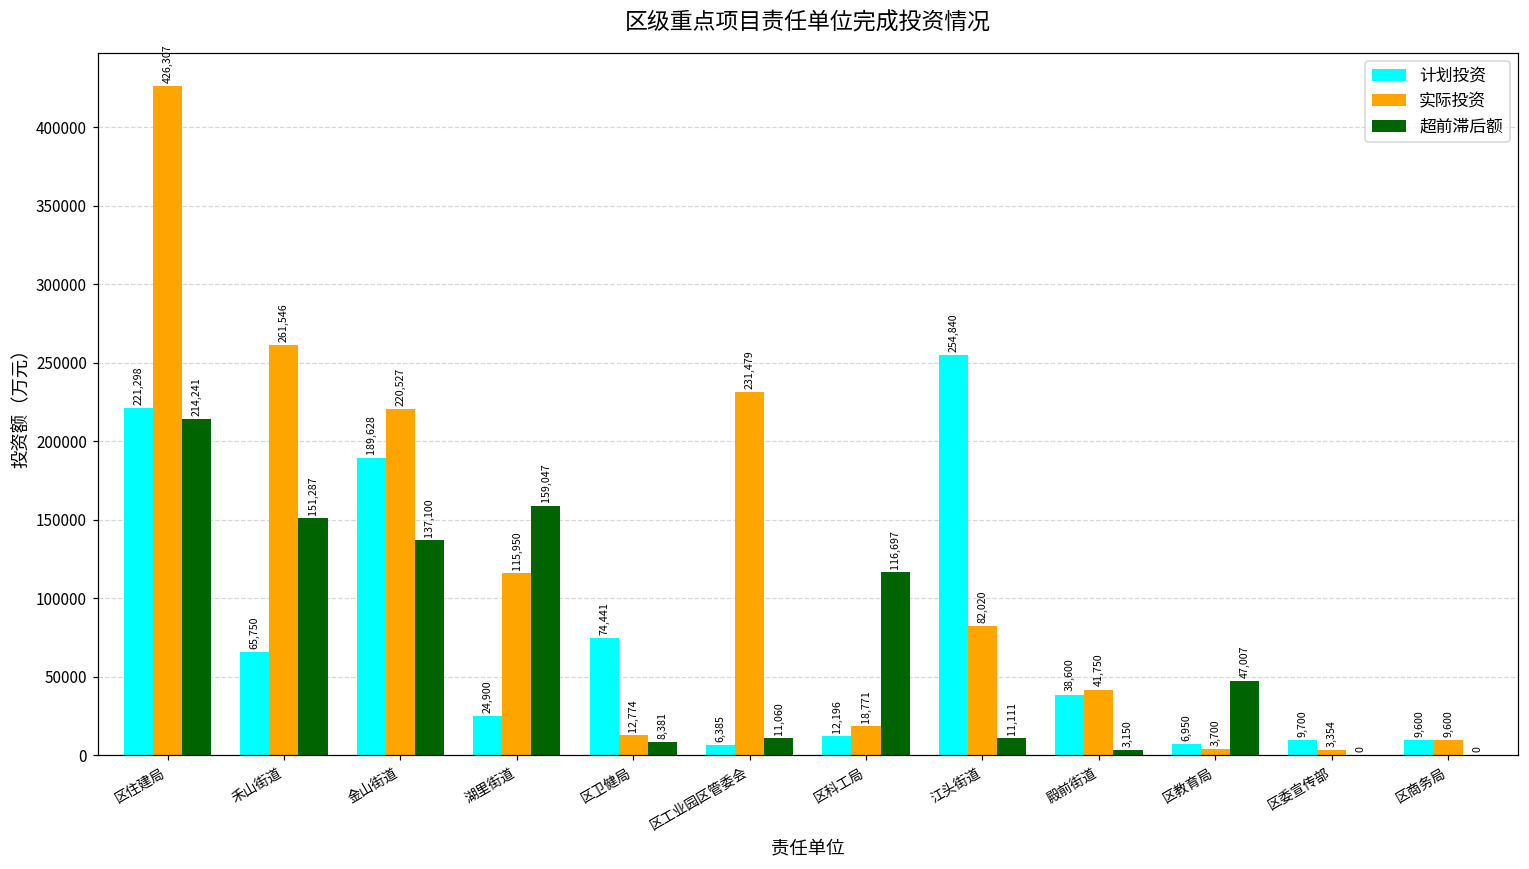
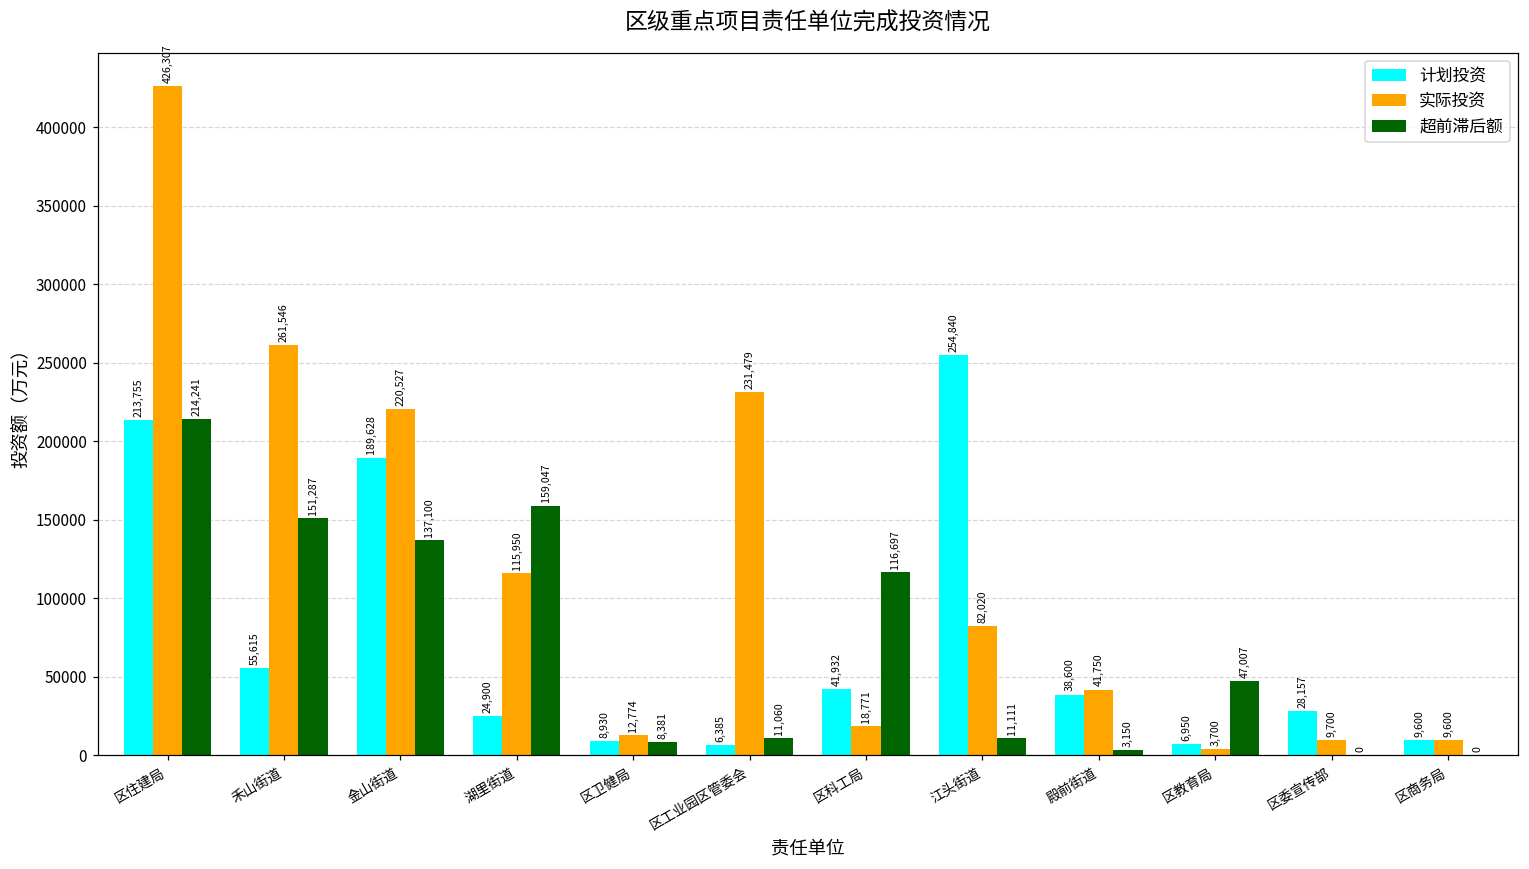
  {
    "计划投资": {
-     "区住建局": "221,298",
-     "禾山街道": "65,750",
+     "区住建局": "213,755",
+     "禾山街道": "55,615",
      "金山街道": "189,628",
      "湖里街道": "24,900",
-     "区卫健局": "74,441",
+     "区卫健局": "8,930",
      "区工业园区管委会": "6,385",
-     "区科工局": "12,196",
+     "区科工局": "41,932",
      "江头街道": "254,840",
      "殿前街道": "38,600",
      "区教育局": "6,950",
-     "区委宣传部": "9,700",
+     "区委宣传部": "28,157",
      "区商务局": "9,600"
    },
    "实际投资": {
      "区住建局": "426,307",
      "禾山街道": "261,546",
      "金山街道": "220,527",
      "湖里街道": "115,950",
      "区卫健局": "12,774",
      "区工业园区管委会": "231,479",
      "区科工局": "18,771",
      "江头街道": "82,020",
      "殿前街道": "41,750",
      "区教育局": "3,700",
-     "区委宣传部": "3,354",
+     "区委宣传部": "9,700",
      "区商务局": "9,600"
    },
    "超前滞后额": {
      "区住建局": "214,241",
      "禾山街道": "151,287",
      "金山街道": "137,100",
      "湖里街道": "159,047",
      "区卫健局": "8,381",
      "区工业园区管委会": "11,060",
      "区科工局": "116,697",
      "江头街道": "11,111",
      "殿前街道": "3,150",
      "区教育局": "47,007",
      "区委宣传部": "0",
      "区商务局": "0"
    }
  }
